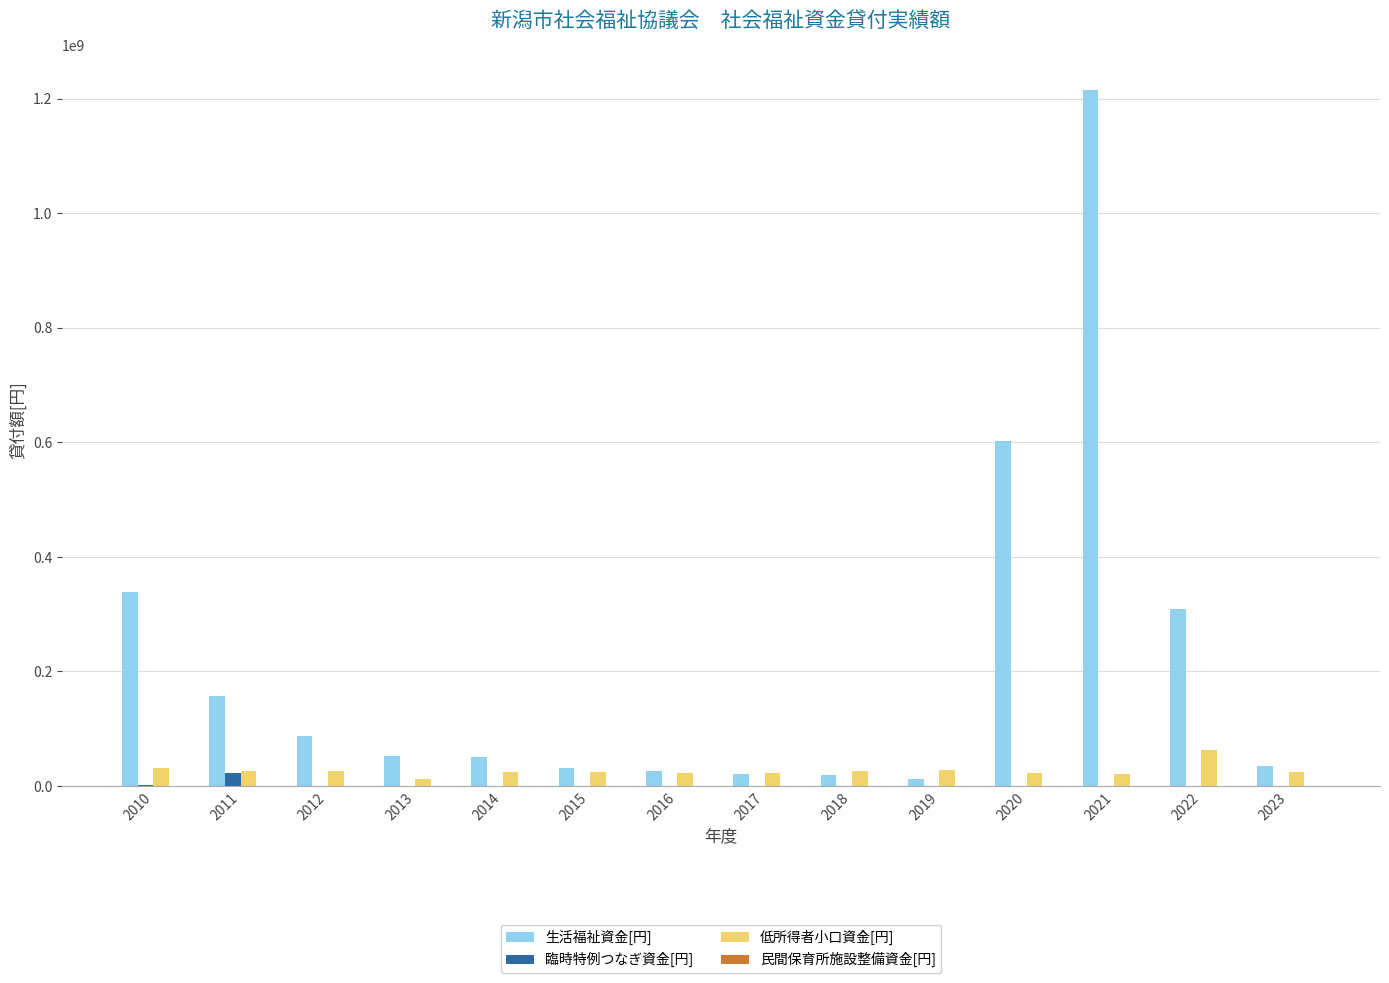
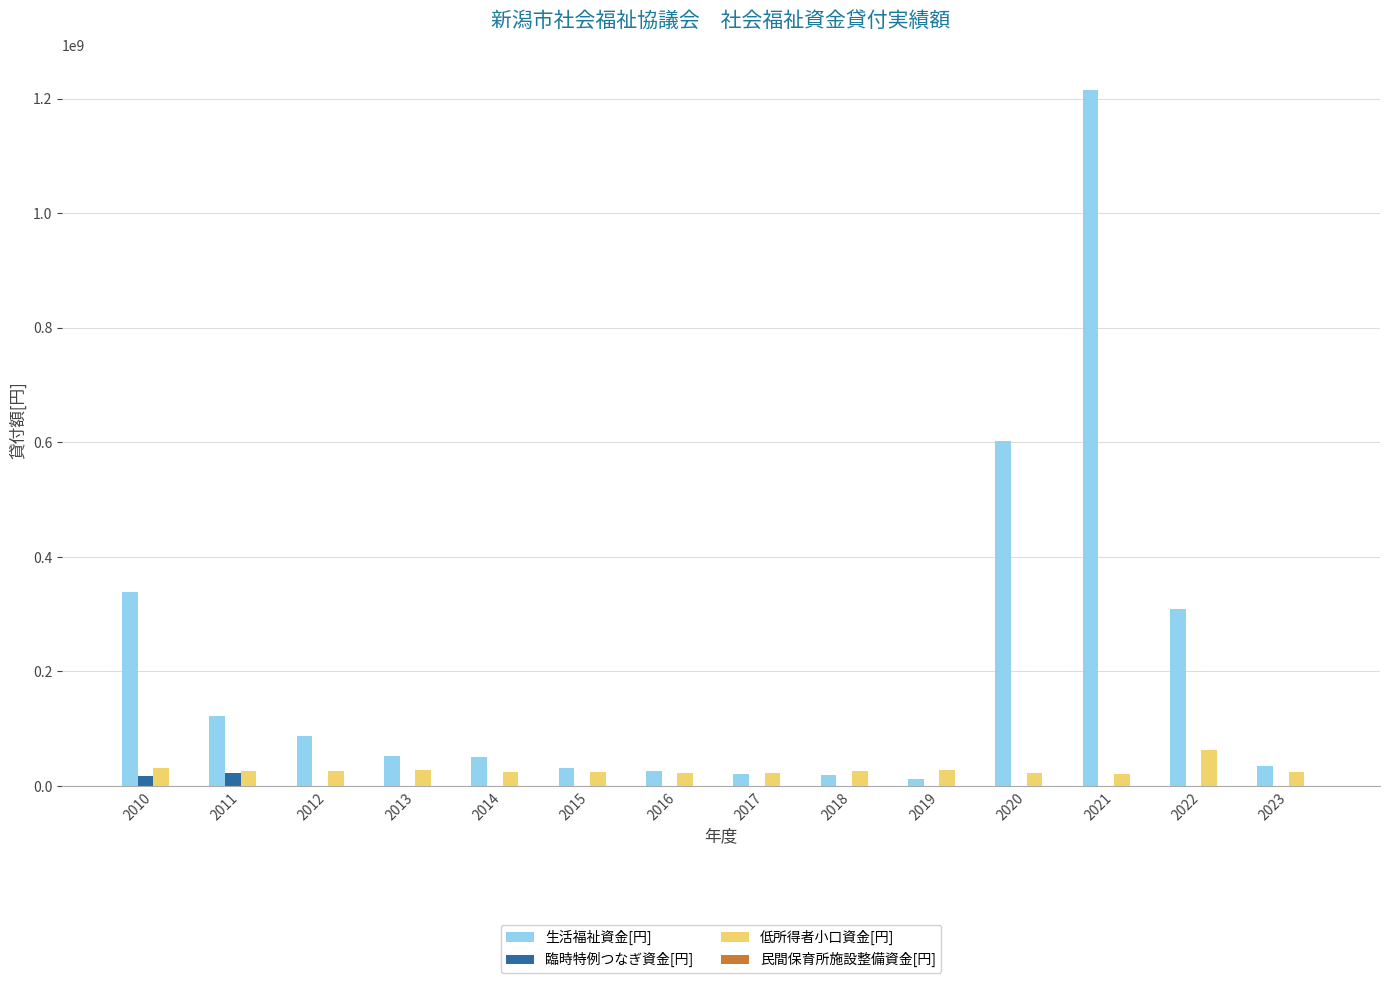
  {
    "生活福祉資金[円]": {
      "2010": 340000000,
-     "2011": 160000000,
+     "2011": 120000000,
      "2012": 90000000,
      "2013": 50000000,
      "2014": 50000000,
      "2015": 30000000,
      "2016": 30000000,
      "2017": 20000000,
      "2018": 20000000,
      "2019": 10000000,
      "2020": 600000000,
      "2021": 1220000000,
      "2022": 310000000,
      "2023": 40000000
    },
    "臨時特例つなぎ資金[円]": {
-     "2010": 0,
+     "2010": 20000000,
      "2011": 20000000,
      "2014": 0,
      "2015": 0,
      "2016": 0,
      "2017": 0,
      "2018": 0,
      "2019": 0,
      "2020": 0,
      "2021": 0,
      "2022": 0,
      "2023": 0
    },
    "低所得者小口資金[円]": {
      "2010": 30000000,
      "2011": 30000000,
      "2012": 30000000,
-     "2013": 10000000,
+     "2013": 30000000,
      "2014": 20000000,
      "2015": 20000000,
      "2016": 20000000,
      "2017": 20000000,
      "2018": 30000000,
      "2019": 30000000,
      "2020": 20000000,
      "2021": 20000000,
      "2022": 60000000,
      "2023": 20000000
    },
    "民間保育所施設整備資金[円]": {
      "2010": 0,
      "2011": 0,
      "2012": 0,
      "2013": 0,
      "2014": 0,
      "2015": 0,
      "2016": 0,
      "2017": 0,
      "2018": 0,
      "2019": 0,
      "2020": 0,
      "2021": 0,
      "2022": 0,
      "2023": 0
    }
  }
